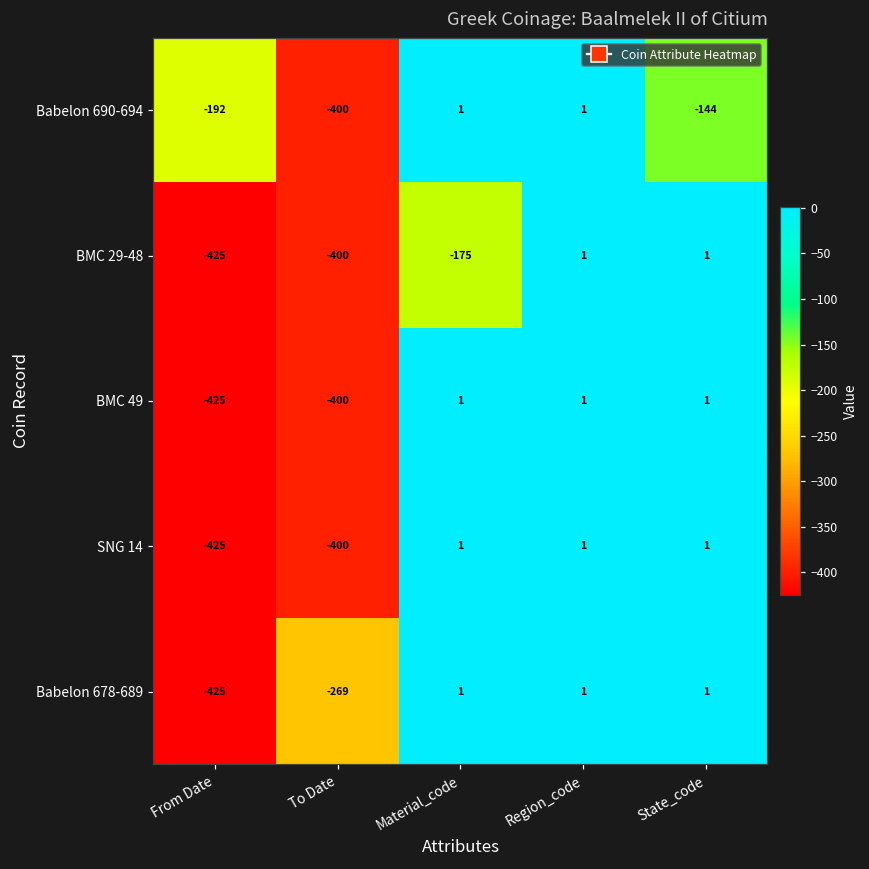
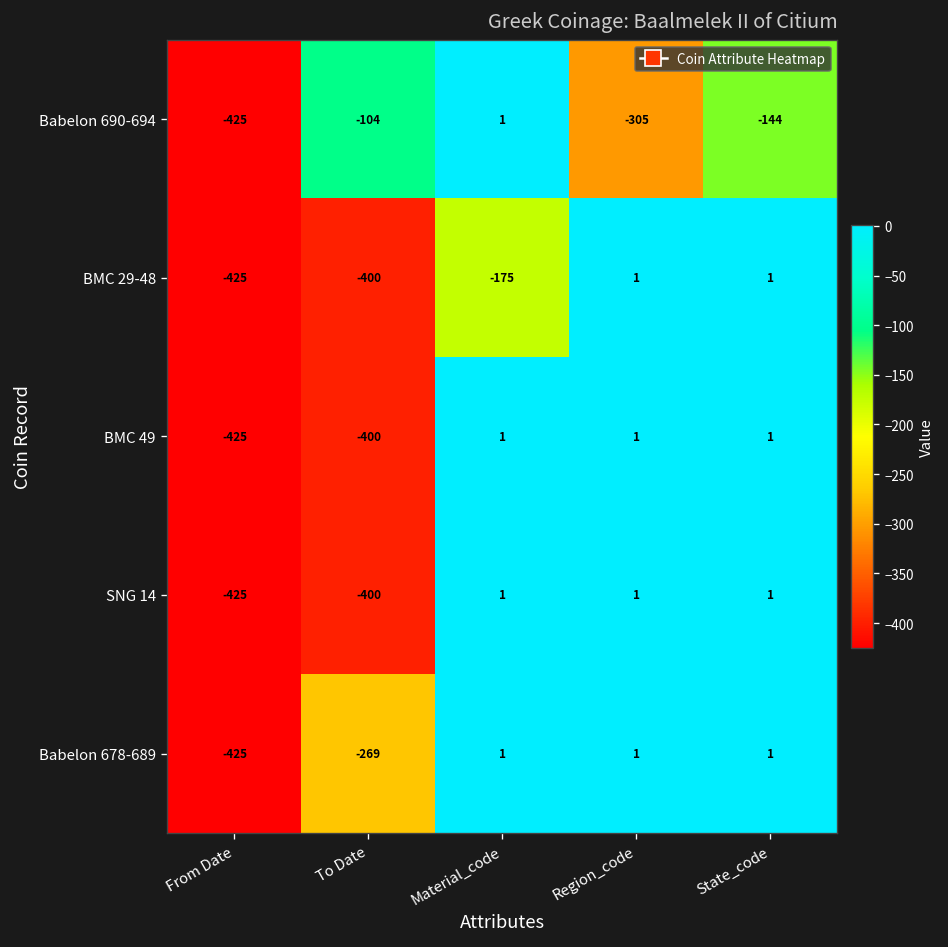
  {
    "Babelon 690-694": {
-     "From Date": -192,
-     "To Date": -400,
+     "From Date": -425,
+     "To Date": -104,
      "Material_code": 1,
-     "Region_code": 1,
+     "Region_code": -305,
      "State_code": -144
    },
    "BMC 29-48": {
      "From Date": -425,
      "To Date": -400,
      "Material_code": -175,
      "Region_code": 1,
      "State_code": 1
    },
    "BMC 49": {
      "From Date": -425,
      "To Date": -400,
      "Material_code": 1,
      "Region_code": 1,
      "State_code": 1
    },
    "SNG 14": {
      "From Date": -425,
      "To Date": -400,
      "Material_code": 1,
      "Region_code": 1,
      "State_code": 1
    },
    "Babelon 678-689": {
      "From Date": -425,
      "To Date": -269,
      "Material_code": 1,
      "Region_code": 1,
      "State_code": 1
    }
  }
